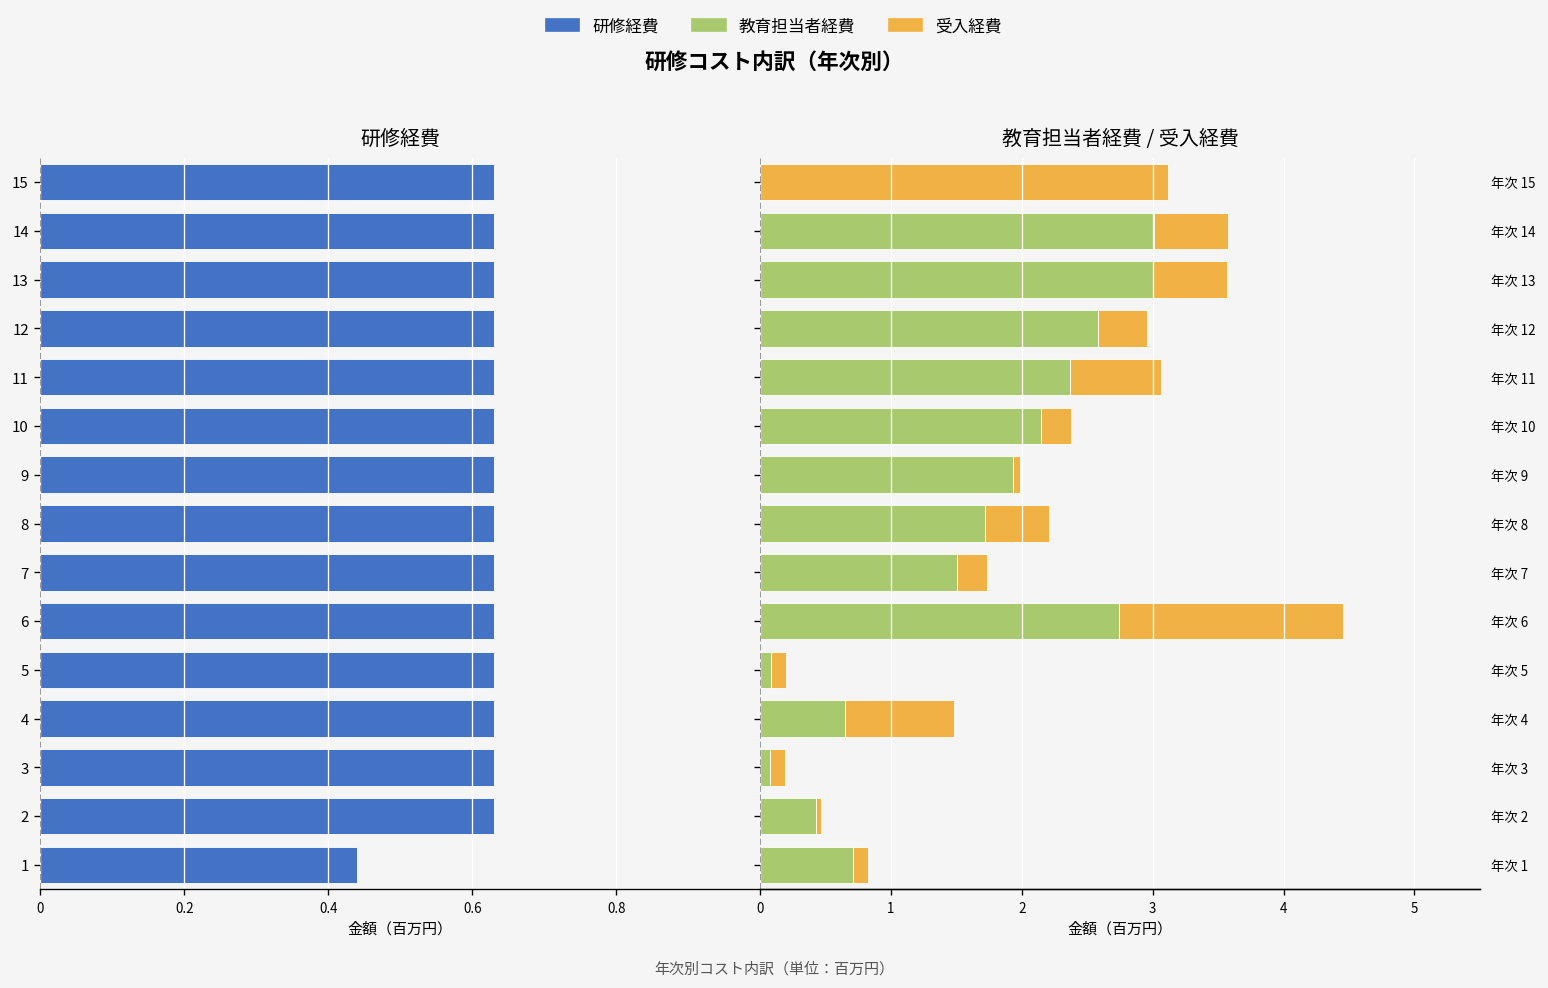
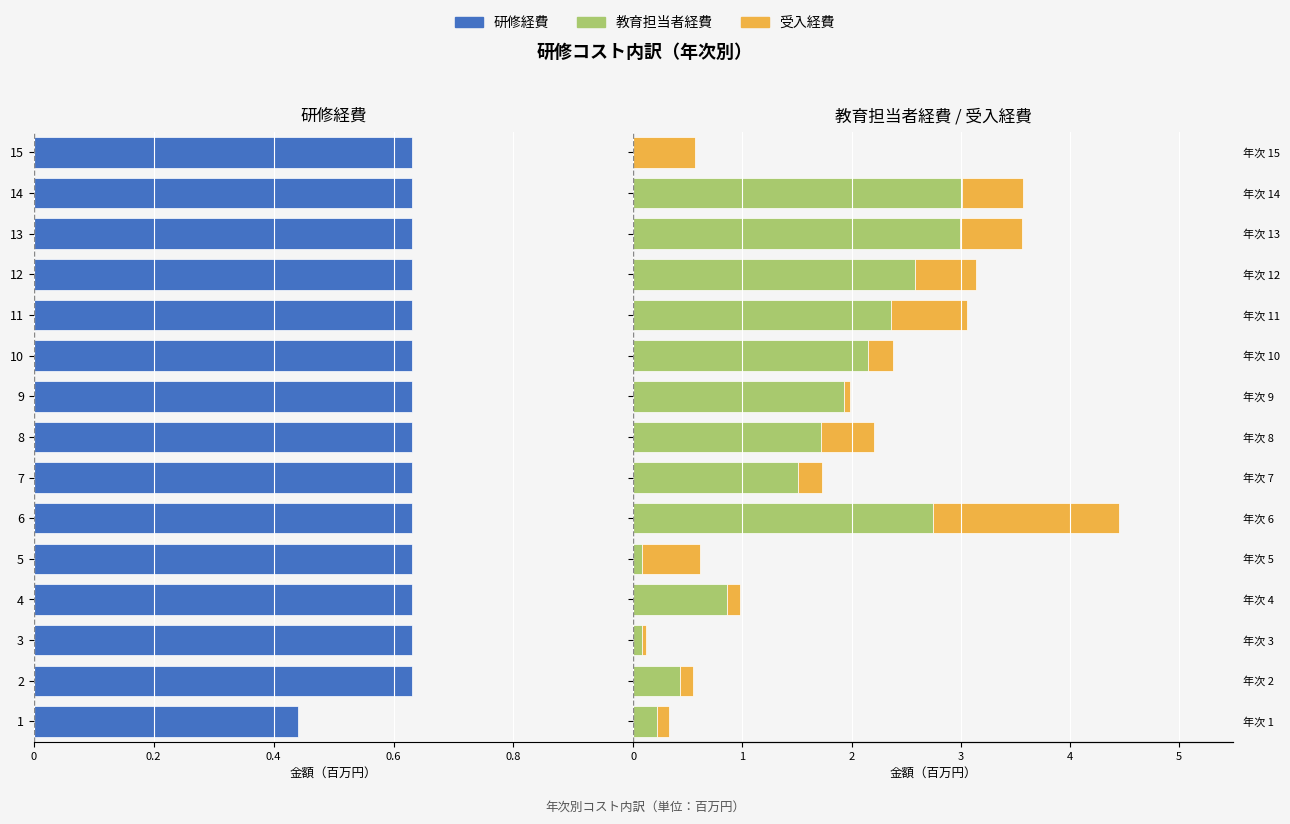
  {
    "教育担当者経費 / 受入経費": {
      "教育担当者経費": {
        "年次 15": 0.00,
        "年次 14": 3.01,
        "年次 13": 3.00,
        "年次 12": 2.58,
        "年次 11": 2.37,
        "年次 10": 2.15,
        "年次 9": 1.94,
        "年次 8": 1.72,
        "年次 7": 1.51,
        "年次 6": 2.74,
        "年次 5": 0.08,
-       "年次 4": 0.65,
+       "年次 4": 0.86,
        "年次 3": 0.08,
        "年次 2": 0.43,
-       "年次 1": 0.71
+       "年次 1": 0.22
      },
      "受入経費": {
-       "年次 15": 3.11,
+       "年次 15": 0.57,
        "年次 14": 0.57,
        "年次 13": 0.57,
-       "年次 12": 0.38,
+       "年次 12": 0.57,
        "年次 11": 0.70,
        "年次 10": 0.23,
        "年次 9": 0.05,
        "年次 8": 0.49,
        "年次 7": 0.23,
        "年次 6": 1.71,
-       "年次 5": 0.11,
-       "年次 4": 0.83,
-       "年次 3": 0.11,
-       "年次 2": 0.04,
+       "年次 5": 0.53,
+       "年次 4": 0.11,
+       "年次 3": 0.04,
+       "年次 2": 0.11,
        "年次 1": 0.11
      }
    }
  }
